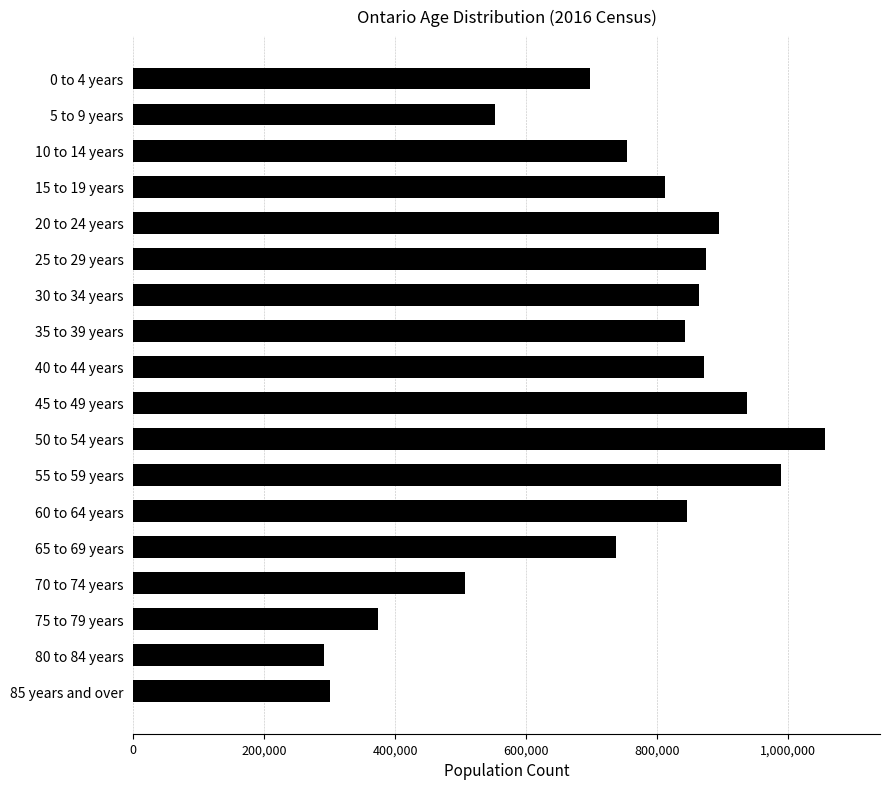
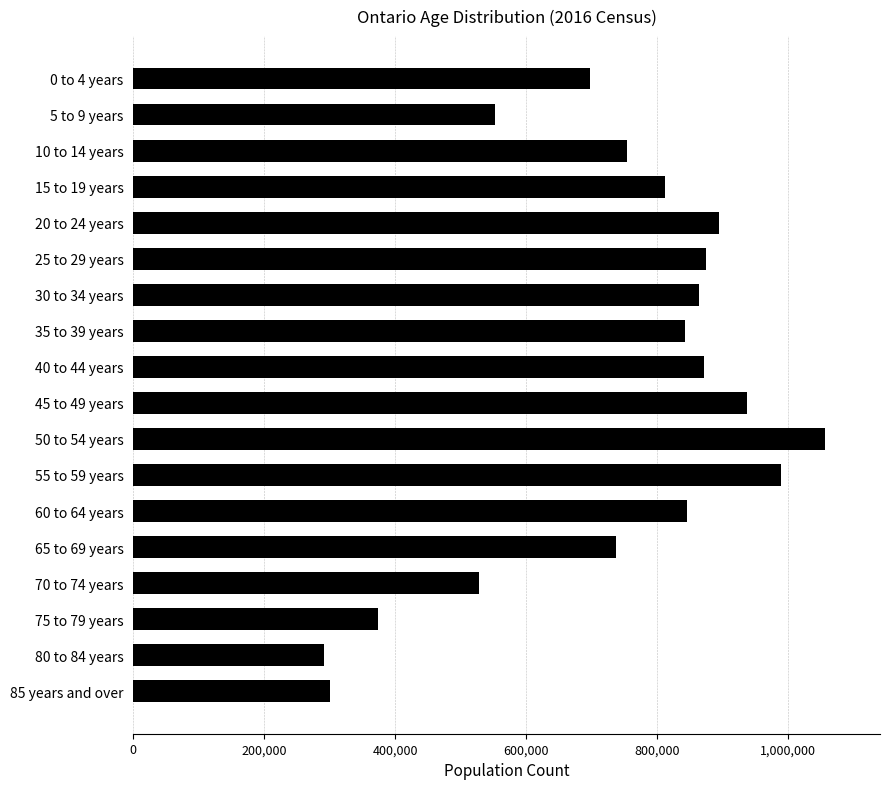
  {
    "0 to 4 years": "700,000",
    "5 to 9 years": "550,000",
    "10 to 14 years": "750,000",
    "15 to 19 years": "810,000",
    "20 to 24 years": "890,000",
    "25 to 29 years": "870,000",
    "30 to 34 years": "860,000",
    "35 to 39 years": "840,000",
    "40 to 44 years": "870,000",
    "45 to 49 years": "940,000",
    "50 to 54 years": "1,060,000",
    "55 to 59 years": "990,000",
    "60 to 64 years": "850,000",
    "65 to 69 years": "740,000",
-   "70 to 74 years": "510,000",
+   "70 to 74 years": "530,000",
    "75 to 79 years": "370,000",
    "80 to 84 years": "290,000",
    "85 years and over": "300,000"
  }
